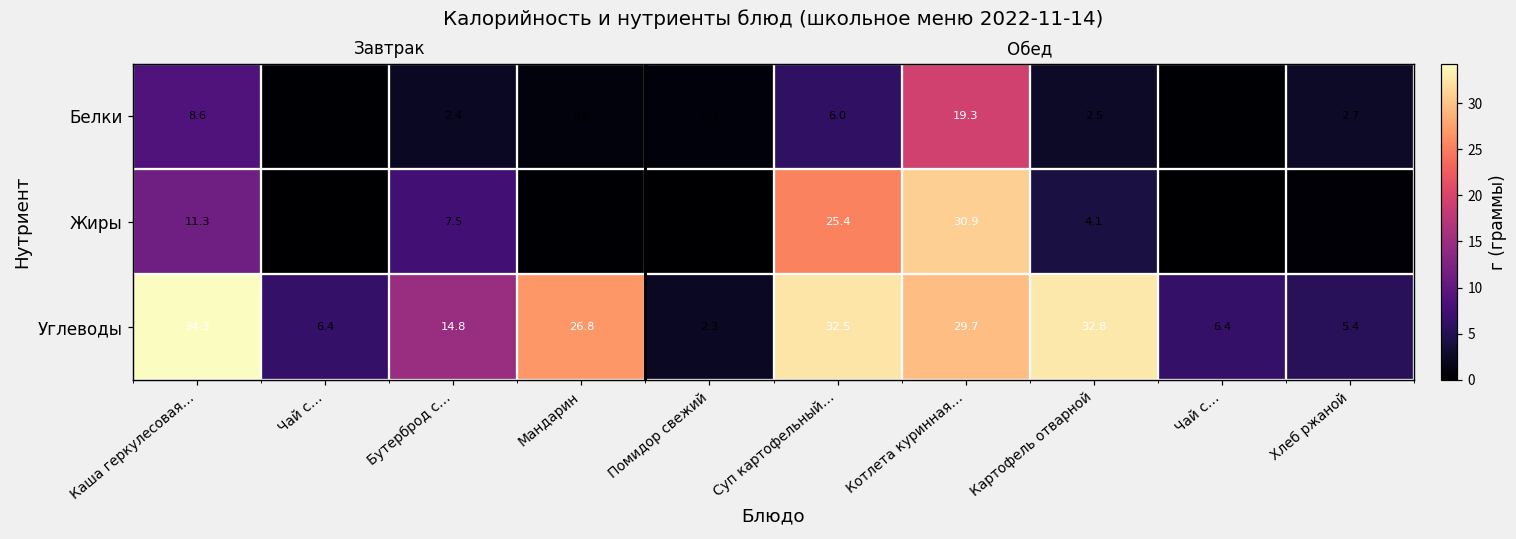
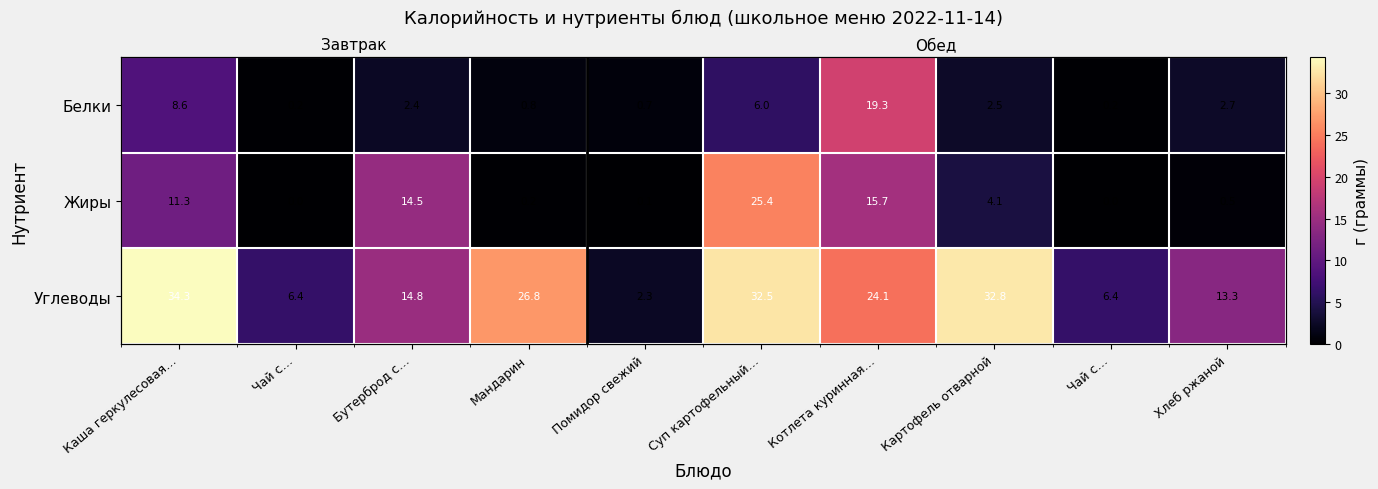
  {
    "Белки": {
      "Каша геркулесовая…": 8.6,
      "Суп картофельный…": 6.0,
      "Котлета куринная…": 19.3
    },
    "Жиры": {
      "Каша геркулесовая…": 11.3,
-     "Бутерброд с…": 7.5,
+     "Бутерброд с…": 14.5,
      "Суп картофельный…": 25.4,
-     "Котлета куринная…": 30.9,
+     "Котлета куринная…": 15.7,
      "Картофель отварной": 4.1
    },
    "Углеводы": {
      "Каша геркулесовая…": 34.3,
      "Бутерброд с…": 14.8,
      "Мандарин": 26.8,
      "Суп картофельный…": 32.5,
-     "Котлета куринная…": 29.7,
+     "Котлета куринная…": 24.1,
      "Картофель отварной": 32.8,
-     "Хлеб ржаной": 5.4
+     "Хлеб ржаной": 13.3
    }
  }
